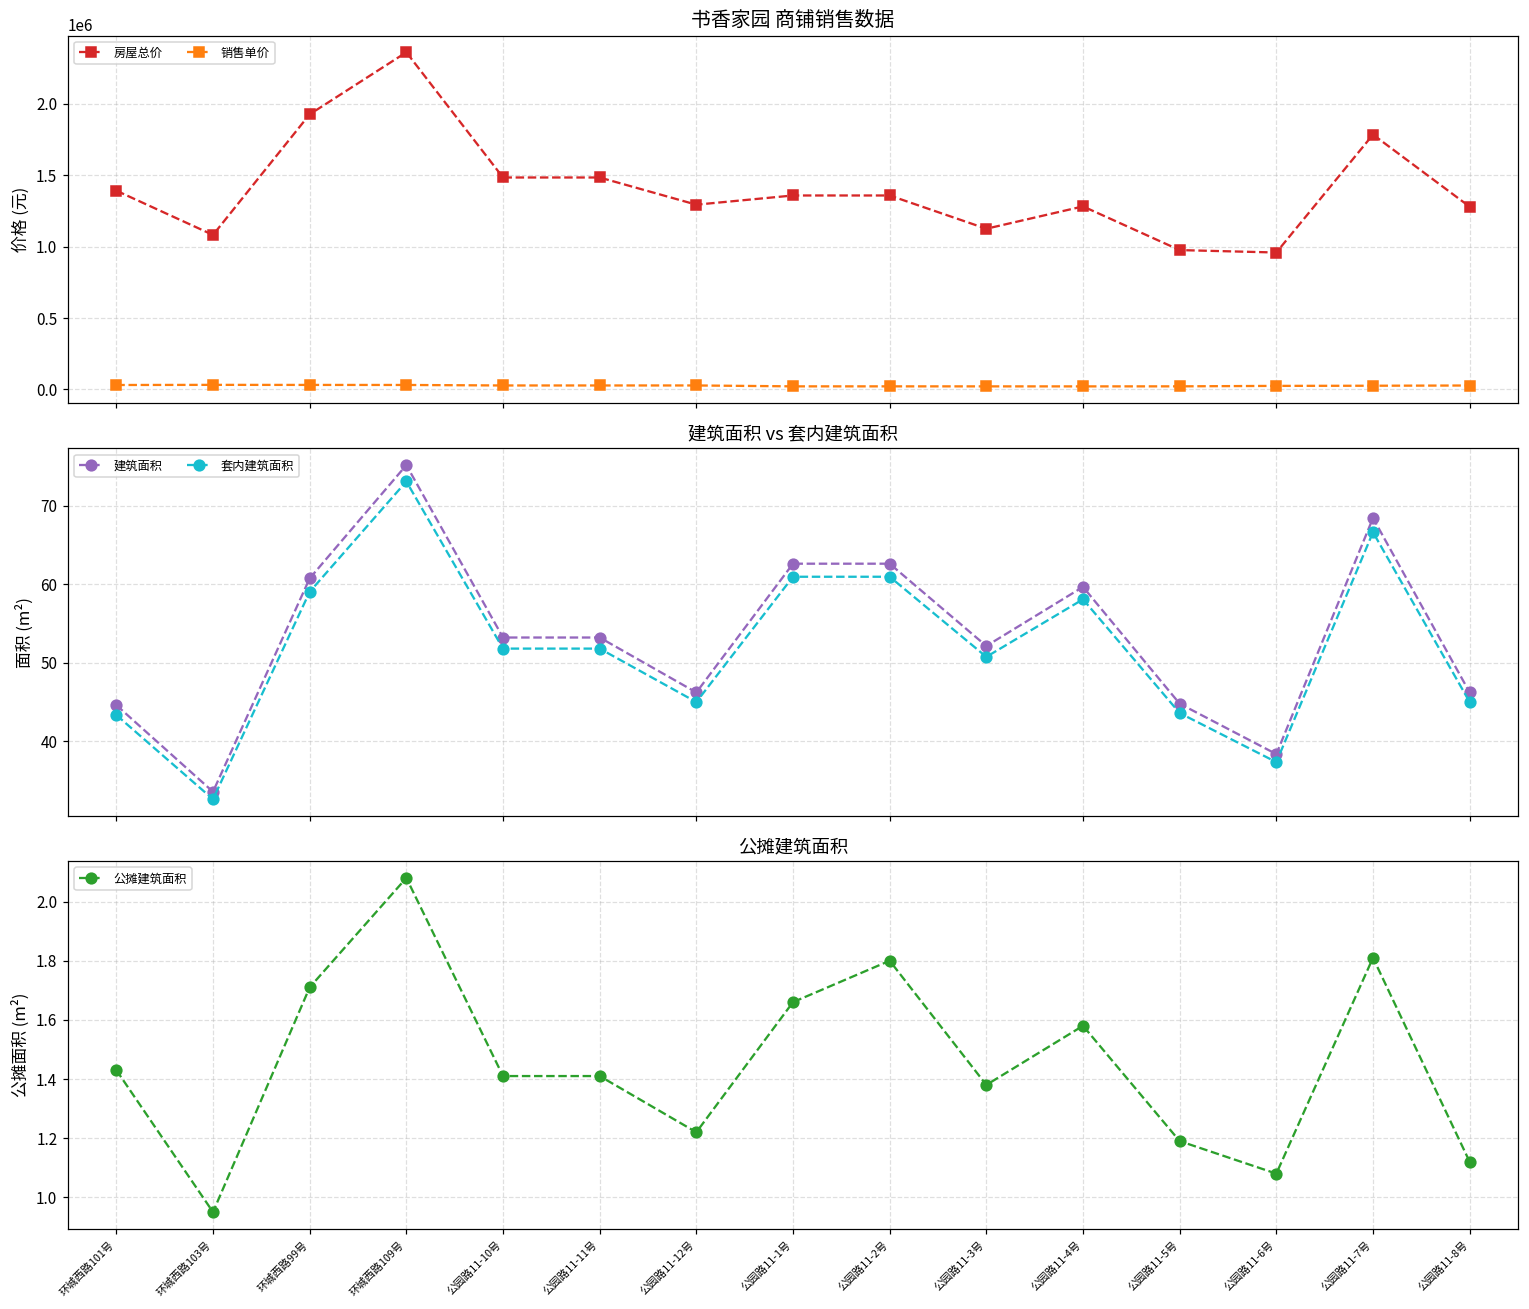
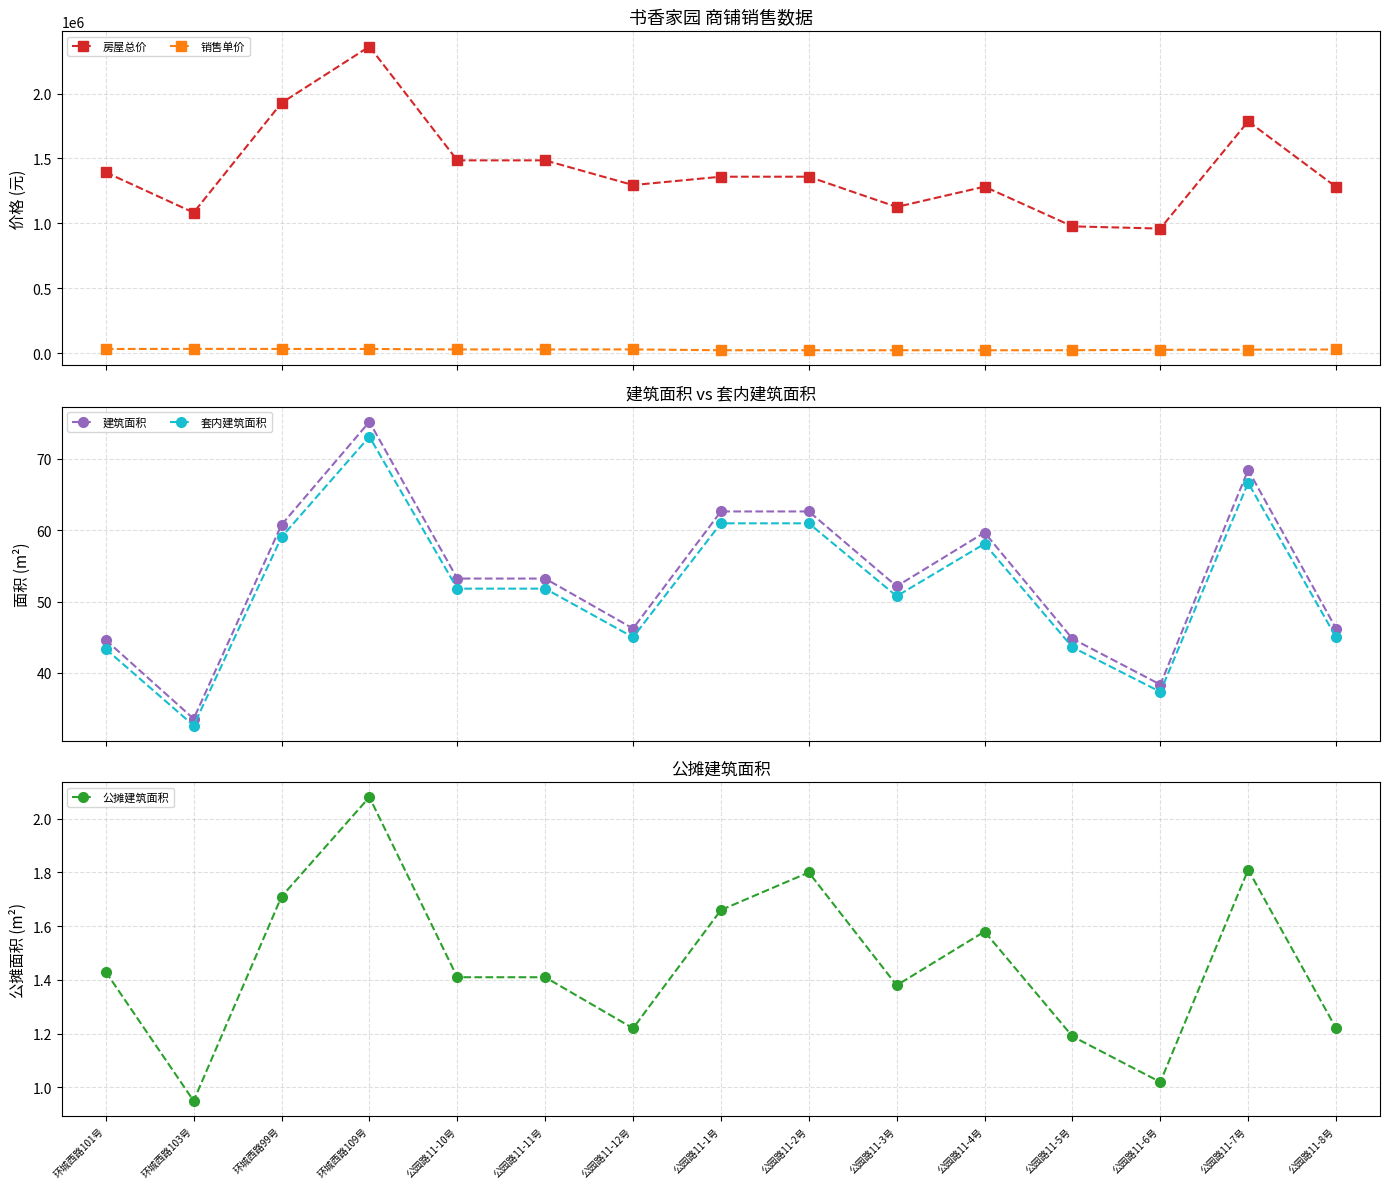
  {
    "公摊建筑面积": {
      "环城西路101号": 1.43,
      "环城西路103号": 0.95,
      "环城西路99号": 1.71,
      "环城西路109号": 2.08,
      "公园路11-10号": 1.41,
      "公园路11-11号": 1.41,
      "公园路11-12号": 1.22,
      "公园路11-1号": 1.66,
      "公园路11-2号": 1.80,
      "公园路11-3号": 1.38,
      "公园路11-4号": 1.58,
      "公园路11-5号": 1.19,
-     "公园路11-6号": 1.08,
+     "公园路11-6号": 1.02,
      "公园路11-7号": 1.81,
-     "公园路11-8号": 1.12
+     "公园路11-8号": 1.22
    }
  }
